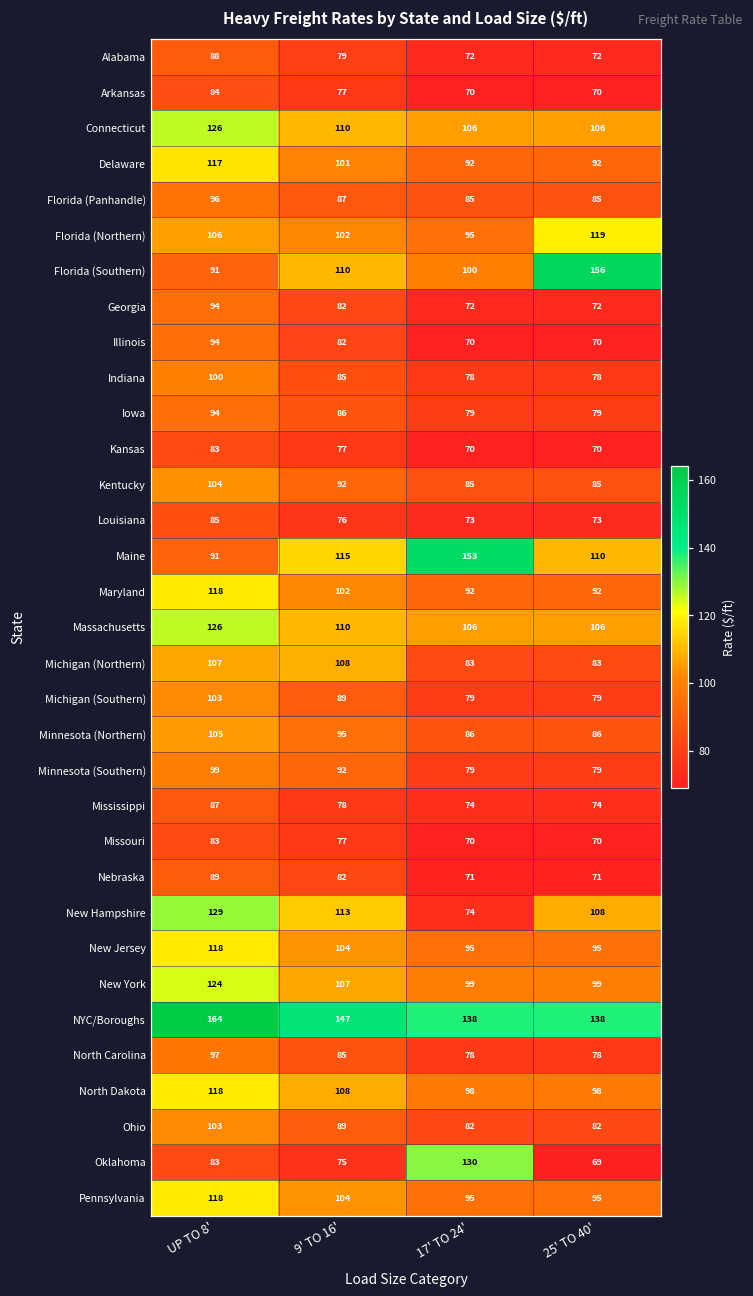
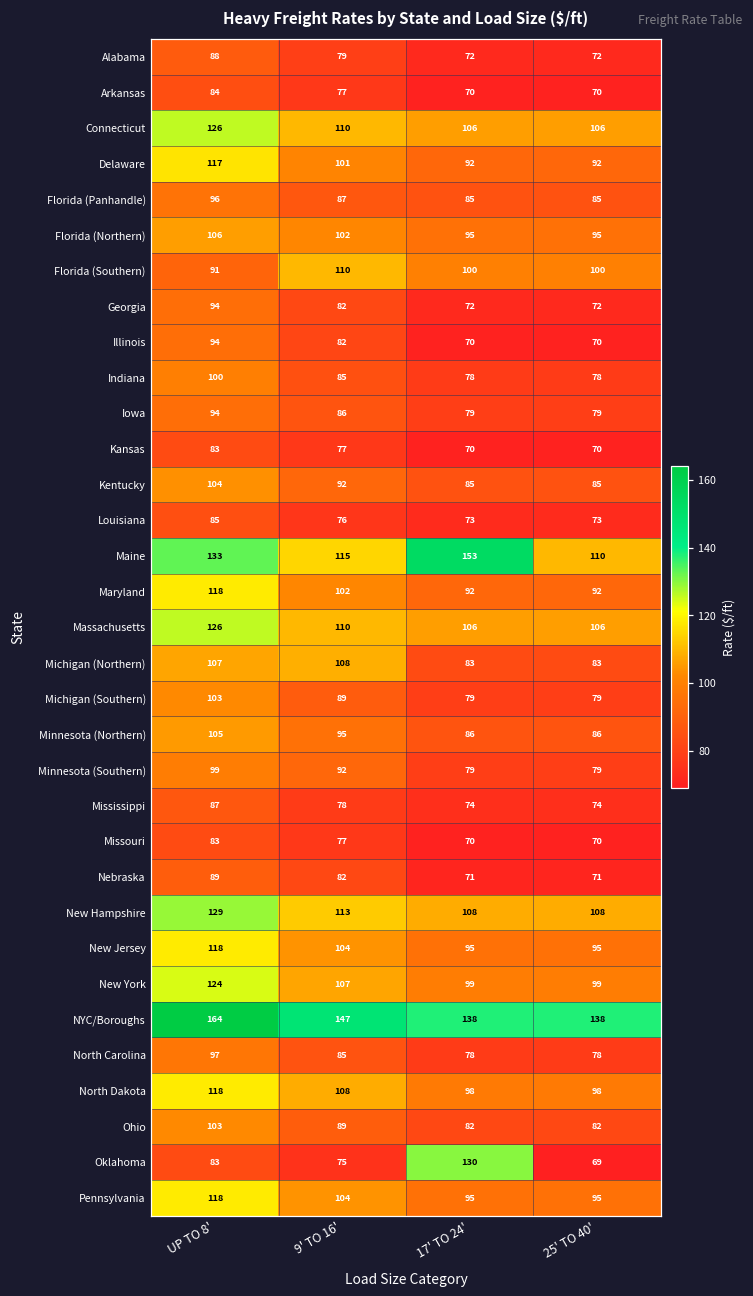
  {
    "Alabama": {
      "UP TO 8'": 88,
      "9' TO 16'": 79,
      "17' TO 24'": 72,
      "25' TO 40'": 72
    },
    "Arkansas": {
      "UP TO 8'": 84,
      "9' TO 16'": 77,
      "17' TO 24'": 70,
      "25' TO 40'": 70
    },
    "Connecticut": {
      "UP TO 8'": 126,
      "9' TO 16'": 110,
      "17' TO 24'": 106,
      "25' TO 40'": 106
    },
    "Delaware": {
      "UP TO 8'": 117,
      "9' TO 16'": 101,
      "17' TO 24'": 92,
      "25' TO 40'": 92
    },
    "Florida (Panhandle)": {
      "UP TO 8'": 96,
      "9' TO 16'": 87,
      "17' TO 24'": 85,
      "25' TO 40'": 85
    },
    "Florida (Northern)": {
      "UP TO 8'": 106,
      "9' TO 16'": 102,
      "17' TO 24'": 95,
-     "25' TO 40'": 119
+     "25' TO 40'": 95
    },
    "Florida (Southern)": {
      "UP TO 8'": 91,
      "9' TO 16'": 110,
      "17' TO 24'": 100,
-     "25' TO 40'": 156
+     "25' TO 40'": 100
    },
    "Georgia": {
      "UP TO 8'": 94,
      "9' TO 16'": 82,
      "17' TO 24'": 72,
      "25' TO 40'": 72
    },
    "Illinois": {
      "UP TO 8'": 94,
      "9' TO 16'": 82,
      "17' TO 24'": 70,
      "25' TO 40'": 70
    },
    "Indiana": {
      "UP TO 8'": 100,
      "9' TO 16'": 85,
      "17' TO 24'": 78,
      "25' TO 40'": 78
    },
    "Iowa": {
      "UP TO 8'": 94,
      "9' TO 16'": 86,
      "17' TO 24'": 79,
      "25' TO 40'": 79
    },
    "Kansas": {
      "UP TO 8'": 83,
      "9' TO 16'": 77,
      "17' TO 24'": 70,
      "25' TO 40'": 70
    },
    "Kentucky": {
      "UP TO 8'": 104,
      "9' TO 16'": 92,
      "17' TO 24'": 85,
      "25' TO 40'": 85
    },
    "Louisiana": {
      "UP TO 8'": 85,
      "9' TO 16'": 76,
      "17' TO 24'": 73,
      "25' TO 40'": 73
    },
    "Maine": {
-     "UP TO 8'": 91,
+     "UP TO 8'": 133,
      "9' TO 16'": 115,
      "17' TO 24'": 153,
      "25' TO 40'": 110
    },
    "Maryland": {
      "UP TO 8'": 118,
      "9' TO 16'": 102,
      "17' TO 24'": 92,
      "25' TO 40'": 92
    },
    "Massachusetts": {
      "UP TO 8'": 126,
      "9' TO 16'": 110,
      "17' TO 24'": 106,
      "25' TO 40'": 106
    },
    "Michigan (Northern)": {
      "UP TO 8'": 107,
      "9' TO 16'": 108,
      "17' TO 24'": 83,
      "25' TO 40'": 83
    },
    "Michigan (Southern)": {
      "UP TO 8'": 103,
      "9' TO 16'": 89,
      "17' TO 24'": 79,
      "25' TO 40'": 79
    },
    "Minnesota (Northern)": {
      "UP TO 8'": 105,
      "9' TO 16'": 95,
      "17' TO 24'": 86,
      "25' TO 40'": 86
    },
    "Minnesota (Southern)": {
      "UP TO 8'": 99,
      "9' TO 16'": 92,
      "17' TO 24'": 79,
      "25' TO 40'": 79
    },
    "Mississippi": {
      "UP TO 8'": 87,
      "9' TO 16'": 78,
      "17' TO 24'": 74,
      "25' TO 40'": 74
    },
    "Missouri": {
      "UP TO 8'": 83,
      "9' TO 16'": 77,
      "17' TO 24'": 70,
      "25' TO 40'": 70
    },
    "Nebraska": {
      "UP TO 8'": 89,
      "9' TO 16'": 82,
      "17' TO 24'": 71,
      "25' TO 40'": 71
    },
    "New Hampshire": {
      "UP TO 8'": 129,
      "9' TO 16'": 113,
-     "17' TO 24'": 74,
+     "17' TO 24'": 108,
      "25' TO 40'": 108
    },
    "New Jersey": {
      "UP TO 8'": 118,
      "9' TO 16'": 104,
      "17' TO 24'": 95,
      "25' TO 40'": 95
    },
    "New York": {
      "UP TO 8'": 124,
      "9' TO 16'": 107,
      "17' TO 24'": 99,
      "25' TO 40'": 99
    },
    "NYC/Boroughs": {
      "UP TO 8'": 164,
      "9' TO 16'": 147,
      "17' TO 24'": 138,
      "25' TO 40'": 138
    },
    "North Carolina": {
      "UP TO 8'": 97,
      "9' TO 16'": 85,
      "17' TO 24'": 78,
      "25' TO 40'": 78
    },
    "North Dakota": {
      "UP TO 8'": 118,
      "9' TO 16'": 108,
      "17' TO 24'": 98,
      "25' TO 40'": 98
    },
    "Ohio": {
      "UP TO 8'": 103,
      "9' TO 16'": 89,
      "17' TO 24'": 82,
      "25' TO 40'": 82
    },
    "Oklahoma": {
      "UP TO 8'": 83,
      "9' TO 16'": 75,
      "17' TO 24'": 130,
      "25' TO 40'": 69
    },
    "Pennsylvania": {
      "UP TO 8'": 118,
      "9' TO 16'": 104,
      "17' TO 24'": 95,
      "25' TO 40'": 95
    }
  }
